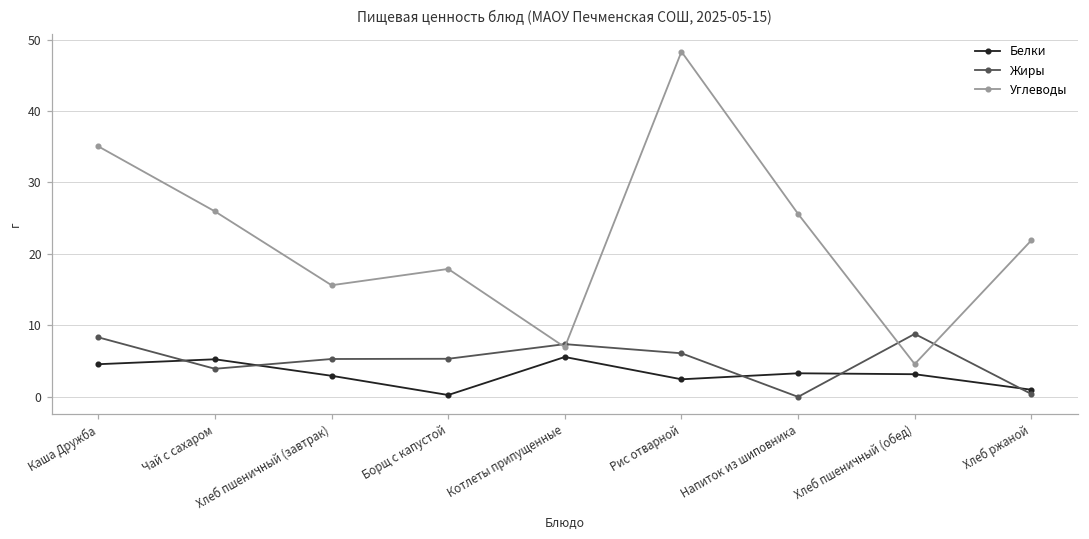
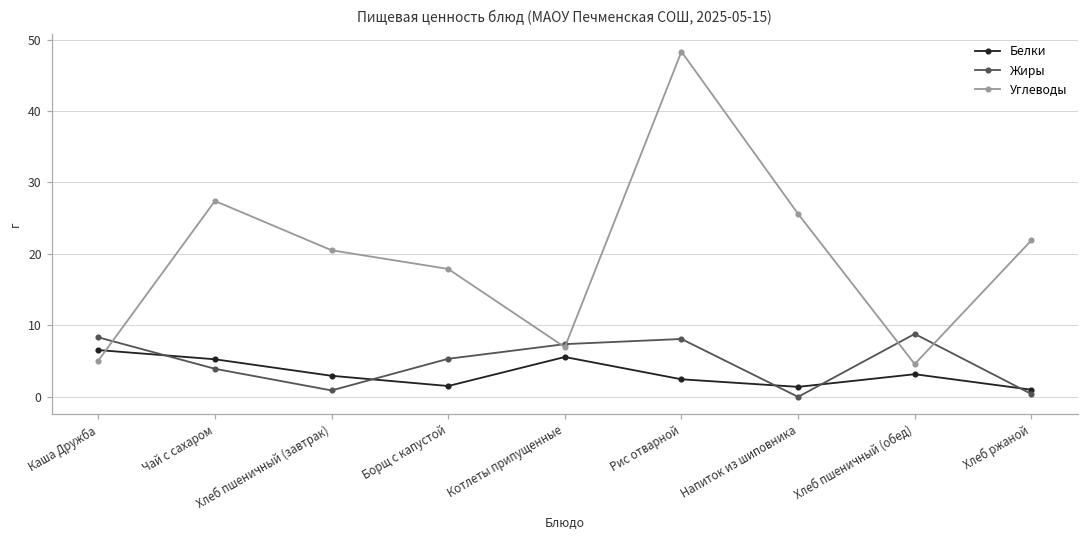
  {
    "Белки": {
-     "Каша Дружба": 5,
+     "Каша Дружба": 7,
      "Чай с сахаром": 5,
      "Хлеб пшеничный (завтрак)": 3,
-     "Борщ с капустой": 0,
+     "Борщ с капустой": 2,
      "Котлеты припущенные": 6,
      "Рис отварной": 2,
-     "Напиток из шиповника": 3,
+     "Напиток из шиповника": 1,
      "Хлеб пшеничный (обед)": 3,
      "Хлеб ржаной": 1
    },
    "Жиры": {
      "Каша Дружба": 8,
      "Чай с сахаром": 4,
-     "Хлеб пшеничный (завтрак)": 5,
+     "Хлеб пшеничный (завтрак)": 1,
      "Борщ с капустой": 5,
      "Котлеты припущенные": 7,
-     "Рис отварной": 6,
+     "Рис отварной": 8,
      "Напиток из шиповника": 0,
      "Хлеб пшеничный (обед)": 9,
      "Хлеб ржаной": 0
    },
    "Углеводы": {
-     "Каша Дружба": 35,
-     "Чай с сахаром": 26,
-     "Хлеб пшеничный (завтрак)": 16,
+     "Каша Дружба": 5,
+     "Чай с сахаром": 27,
+     "Хлеб пшеничный (завтрак)": 21,
      "Борщ с капустой": 18,
      "Котлеты припущенные": 7,
      "Рис отварной": 48,
      "Напиток из шиповника": 26,
      "Хлеб пшеничный (обед)": 5,
      "Хлеб ржаной": 22
    }
  }
